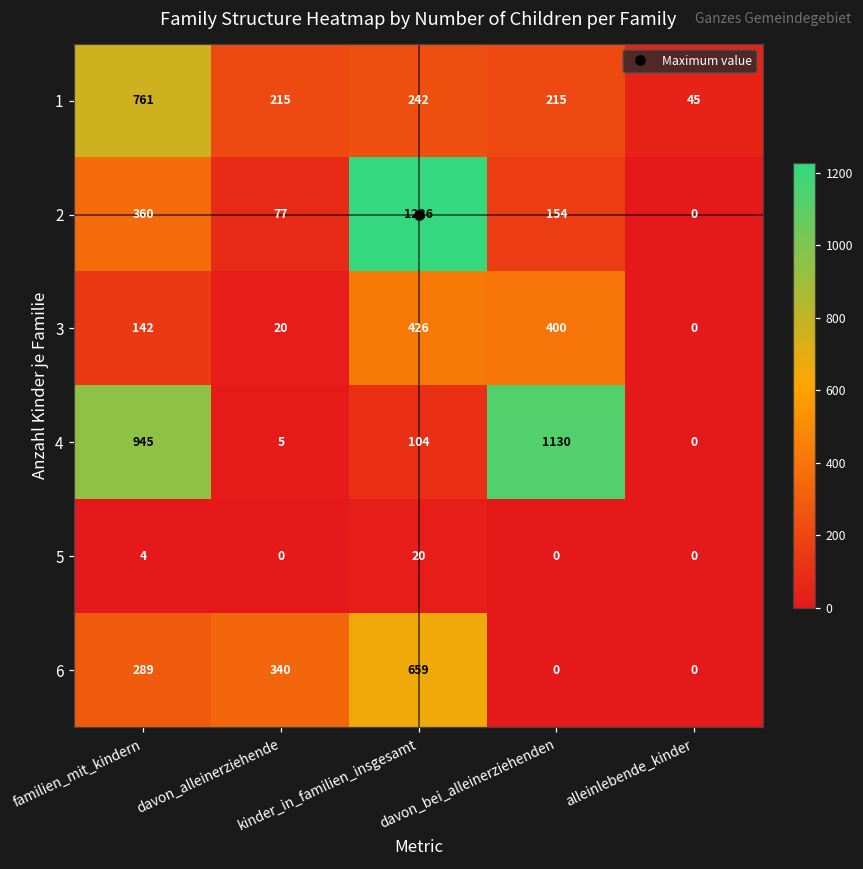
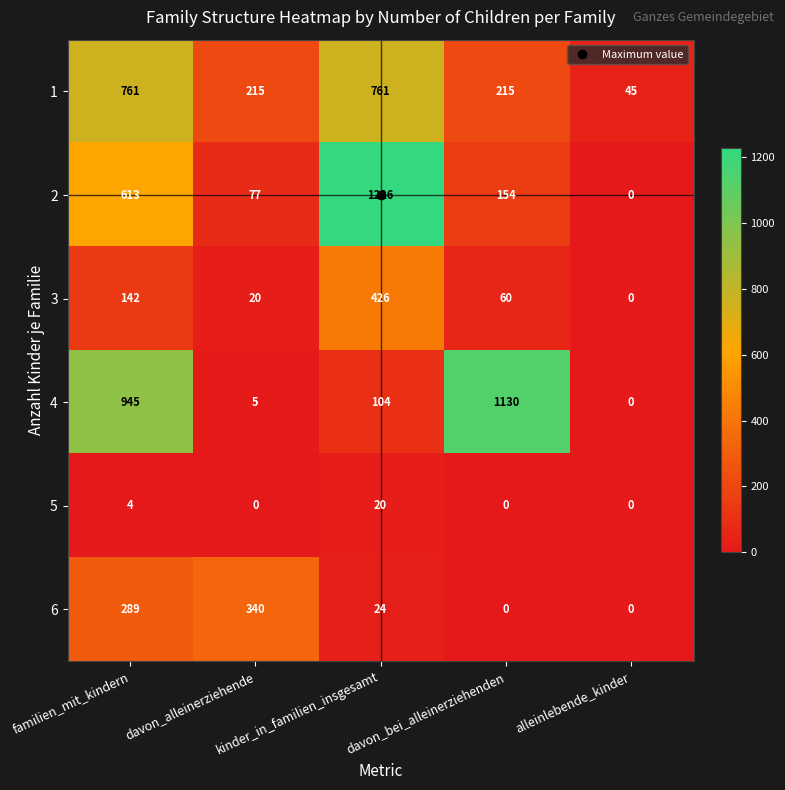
  {
    "1": {
      "familien_mit_kindern": 761,
      "davon_alleinerziehende": 215,
-     "kinder_in_familien_insgesamt": 242,
+     "kinder_in_familien_insgesamt": 761,
      "davon_bei_alleinerziehenden": 215,
      "alleinlebende_kinder": 45
    },
    "2": {
-     "familien_mit_kindern": 360,
+     "familien_mit_kindern": 613,
      "davon_alleinerziehende": 77,
      "davon_bei_alleinerziehenden": 154,
      "alleinlebende_kinder": 0
    },
    "3": {
      "familien_mit_kindern": 142,
      "davon_alleinerziehende": 20,
      "kinder_in_familien_insgesamt": 426,
-     "davon_bei_alleinerziehenden": 400,
+     "davon_bei_alleinerziehenden": 60,
      "alleinlebende_kinder": 0
    },
    "4": {
      "familien_mit_kindern": 945,
      "davon_alleinerziehende": 5,
      "kinder_in_familien_insgesamt": 104,
      "davon_bei_alleinerziehenden": 1130,
      "alleinlebende_kinder": 0
    },
    "5": {
      "familien_mit_kindern": 4,
      "davon_alleinerziehende": 0,
      "kinder_in_familien_insgesamt": 20,
      "davon_bei_alleinerziehenden": 0,
      "alleinlebende_kinder": 0
    },
    "6": {
      "familien_mit_kindern": 289,
      "davon_alleinerziehende": 340,
-     "kinder_in_familien_insgesamt": 659,
+     "kinder_in_familien_insgesamt": 24,
      "davon_bei_alleinerziehenden": 0,
      "alleinlebende_kinder": 0
    }
  }
